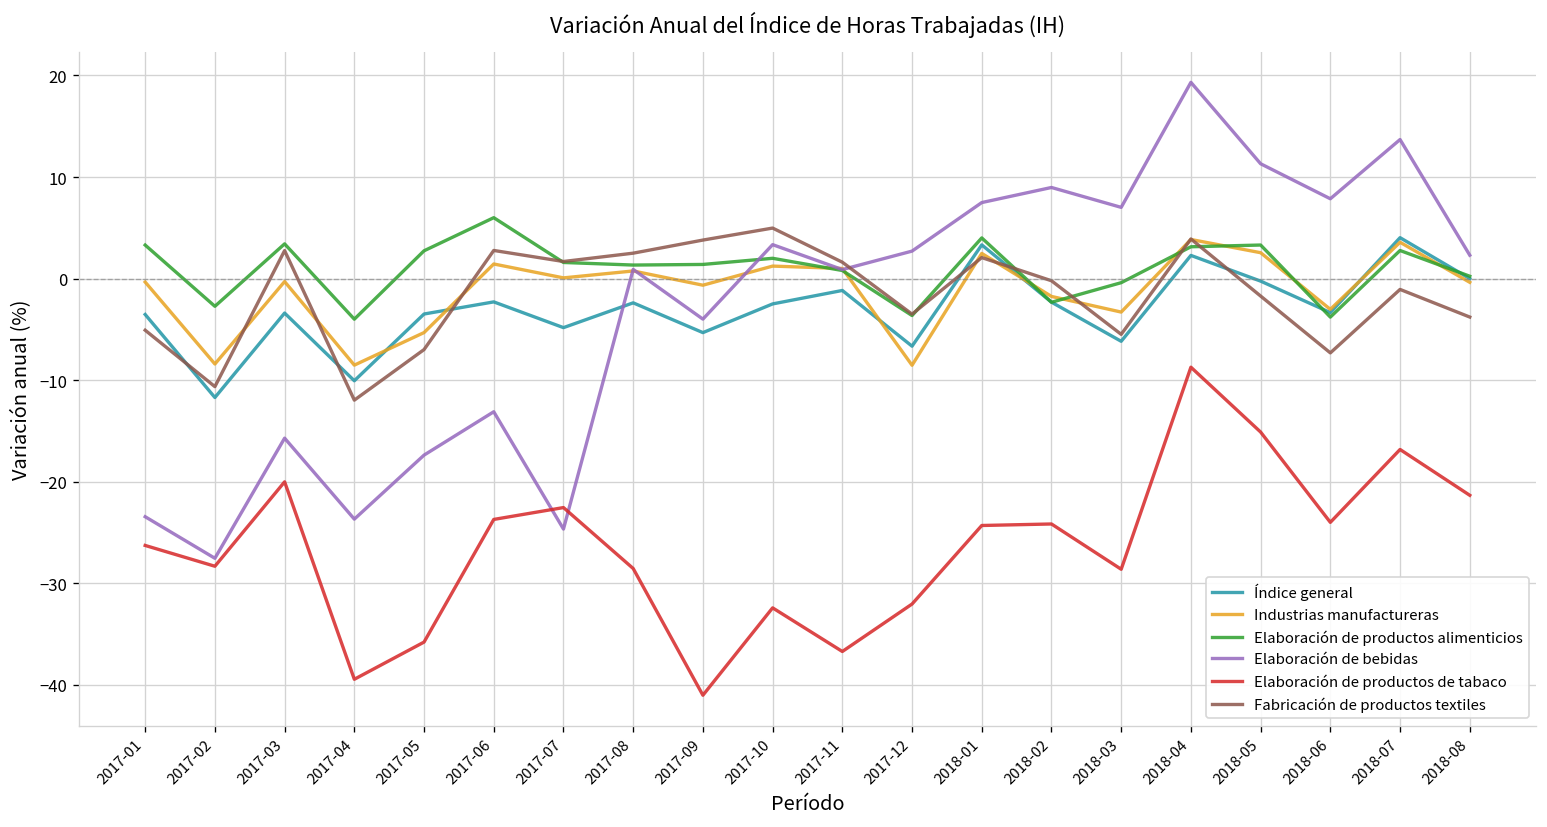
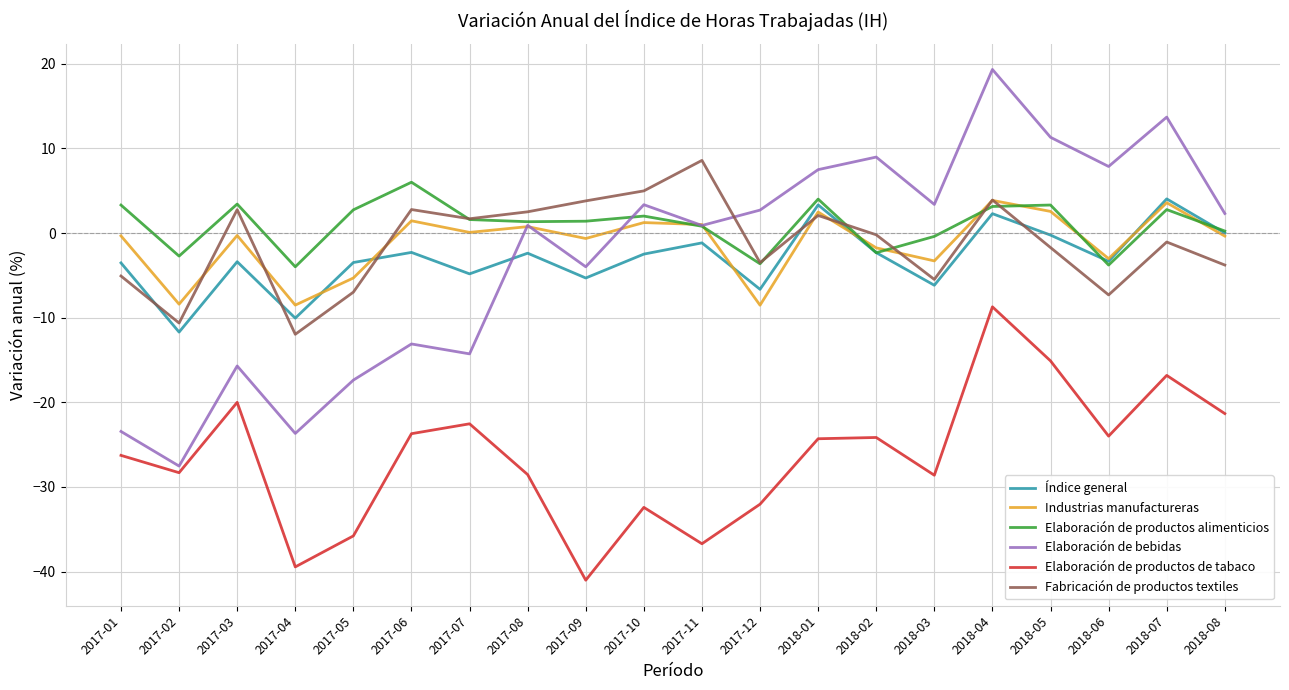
  {
    "Índice general": {
      "2017-01": -4,
      "2017-02": -12,
      "2017-03": -3,
      "2017-04": -10,
      "2017-05": -3,
      "2017-06": -2,
      "2017-07": -5,
      "2017-08": -2,
      "2017-09": -5,
      "2017-10": -2,
      "2017-11": -1,
      "2017-12": -7,
      "2018-01": 3,
      "2018-03": -6,
      "2018-04": 2,
      "2018-05": 0,
      "2018-06": -3,
      "2018-07": 4
    },
    "Industrias manufactureras": {
      "2017-01": 0,
      "2017-02": -8,
      "2017-03": 0,
      "2017-04": -9,
      "2017-05": -5,
      "2017-06": 1,
      "2017-07": 0,
      "2017-09": -1,
      "2017-10": 1,
      "2017-12": -9,
      "2018-01": 2,
      "2018-02": -2,
      "2018-03": -3,
      "2018-05": 3,
      "2018-06": -3,
      "2018-07": 4,
      "2018-08": 0
    },
    "Elaboración de productos alimenticios": {
      "2017-01": 3,
      "2017-02": -3,
      "2017-03": 3,
      "2017-04": -4,
      "2017-05": 3,
      "2017-06": 6,
      "2017-08": 1,
      "2017-09": 1,
      "2017-10": 2,
      "2018-01": 4,
      "2018-03": 0,
      "2018-04": 3,
      "2018-05": 3,
      "2018-06": -4,
      "2018-07": 3
    },
    "Elaboración de bebidas": {
      "2017-01": -23,
      "2017-02": -28,
      "2017-03": -16,
      "2017-04": -24,
      "2017-05": -17,
      "2017-06": -13,
-     "2017-07": -25,
+     "2017-07": -14,
      "2017-09": -4,
      "2017-10": 3,
      "2017-12": 3,
      "2018-01": 7,
      "2018-02": 9,
-     "2018-03": 7,
+     "2018-03": 3,
      "2018-04": 19,
      "2018-05": 11,
      "2018-06": 8,
      "2018-07": 14,
      "2018-08": 2
    },
    "Elaboración de productos de tabaco": {
      "2017-01": -26,
      "2017-02": -28,
      "2017-03": -20,
      "2017-04": -39,
      "2017-05": -36,
      "2017-06": -24,
      "2017-07": -23,
      "2017-08": -29,
      "2017-09": -41,
      "2017-10": -32,
      "2017-11": -37,
      "2017-12": -32,
      "2018-01": -24,
      "2018-02": -24,
      "2018-03": -29,
      "2018-04": -9,
      "2018-05": -15,
      "2018-06": -24,
      "2018-07": -17,
      "2018-08": -21
    },
    "Fabricación de productos textiles": {
      "2017-01": -5,
      "2017-02": -11,
      "2017-03": 3,
      "2017-04": -12,
      "2017-05": -7,
      "2017-06": 3,
      "2017-08": 3,
      "2017-09": 4,
      "2017-10": 5,
-     "2017-11": 2,
+     "2017-11": 9,
      "2018-01": 2,
      "2018-02": 0,
      "2018-03": -5,
      "2018-05": -2,
      "2018-06": -7,
      "2018-07": -1,
      "2018-08": -4
    }
  }
